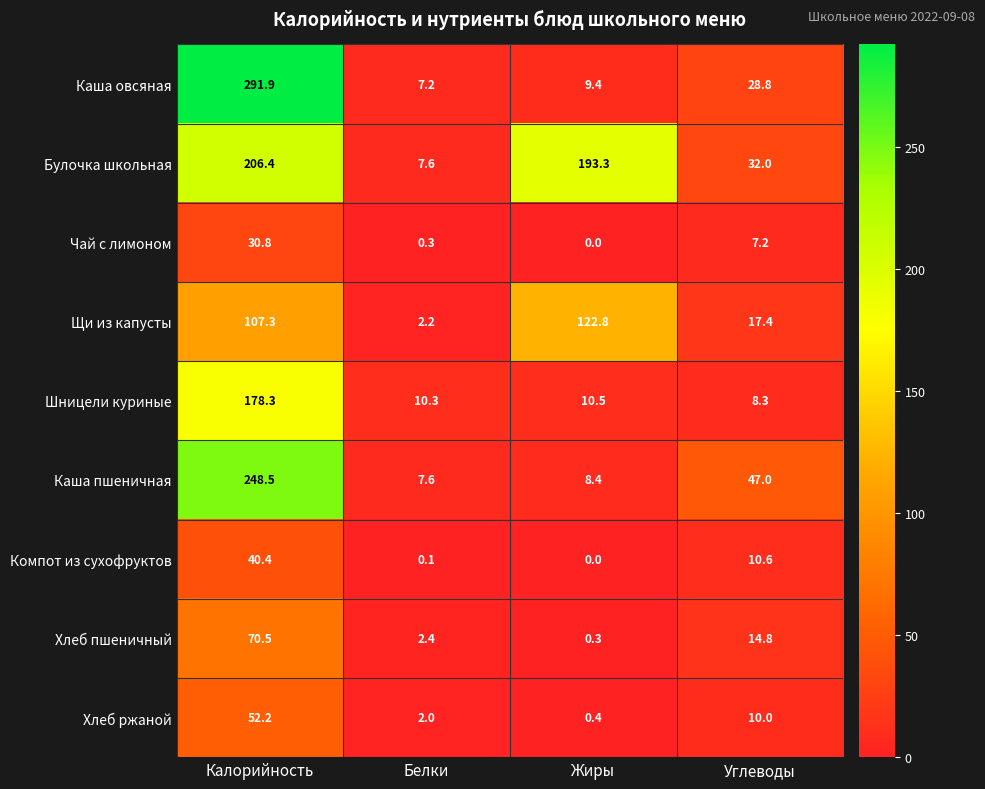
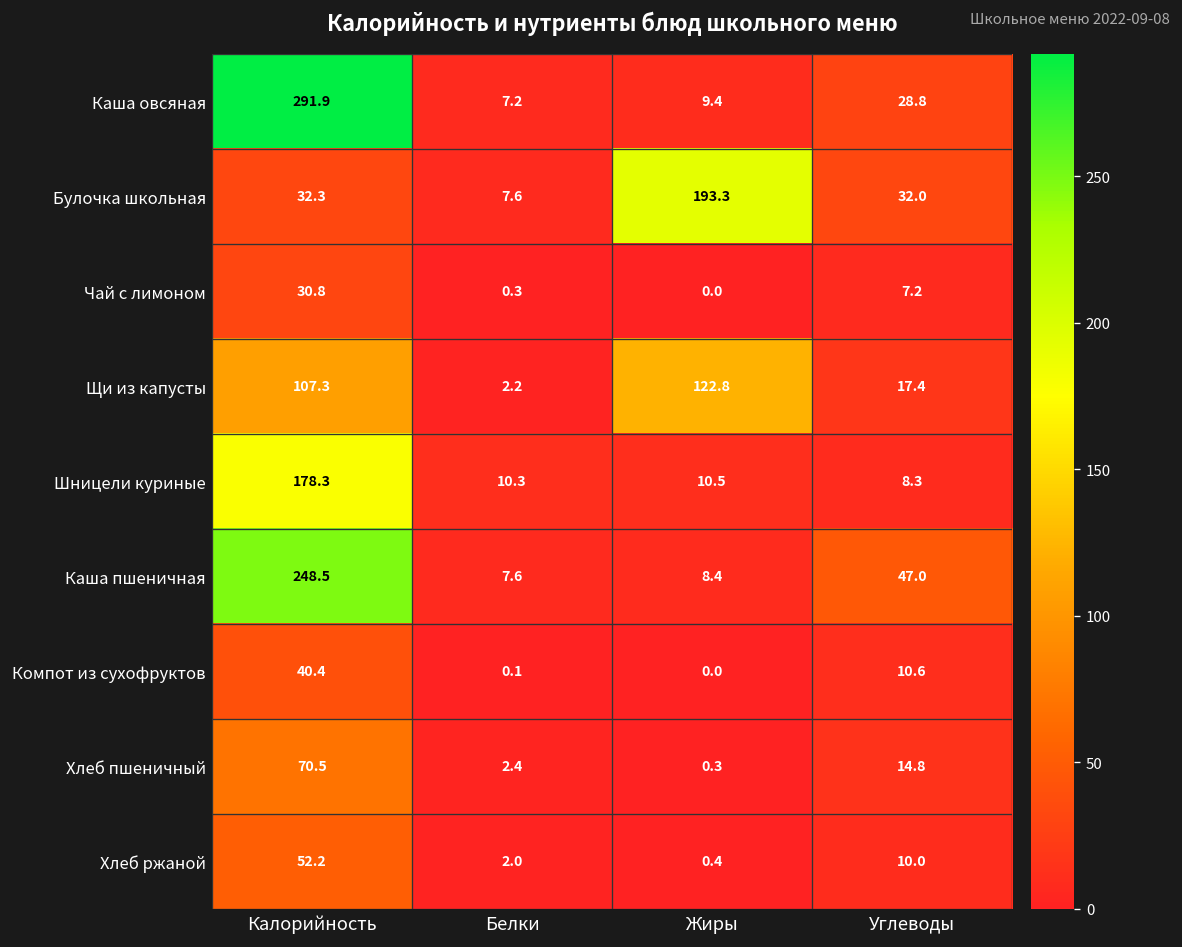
  {
    "Каша овсяная": {
      "Калорийность": 291.9,
      "Белки": 7.2,
      "Жиры": 9.4,
      "Углеводы": 28.8
    },
    "Булочка школьная": {
-     "Калорийность": 206.4,
+     "Калорийность": 32.3,
      "Белки": 7.6,
      "Жиры": 193.3,
      "Углеводы": 32.0
    },
    "Чай с лимоном": {
      "Калорийность": 30.8,
      "Белки": 0.3,
      "Жиры": 0.0,
      "Углеводы": 7.2
    },
    "Щи из капусты": {
      "Калорийность": 107.3,
      "Белки": 2.2,
      "Жиры": 122.8,
      "Углеводы": 17.4
    },
    "Шницели куриные": {
      "Калорийность": 178.3,
      "Белки": 10.3,
      "Жиры": 10.5,
      "Углеводы": 8.3
    },
    "Каша пшеничная": {
      "Калорийность": 248.5,
      "Белки": 7.6,
      "Жиры": 8.4,
      "Углеводы": 47.0
    },
    "Компот из сухофруктов": {
      "Калорийность": 40.4,
      "Белки": 0.1,
      "Жиры": 0.0,
      "Углеводы": 10.6
    },
    "Хлеб пшеничный": {
      "Калорийность": 70.5,
      "Белки": 2.4,
      "Жиры": 0.3,
      "Углеводы": 14.8
    },
    "Хлеб ржаной": {
      "Калорийность": 52.2,
      "Белки": 2.0,
      "Жиры": 0.4,
      "Углеводы": 10.0
    }
  }
